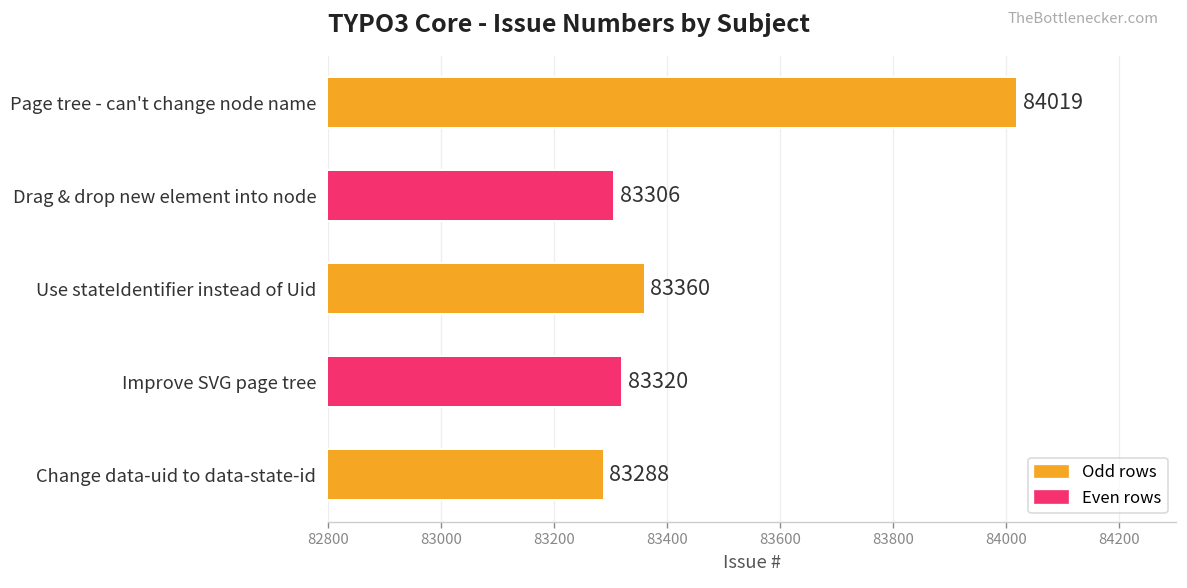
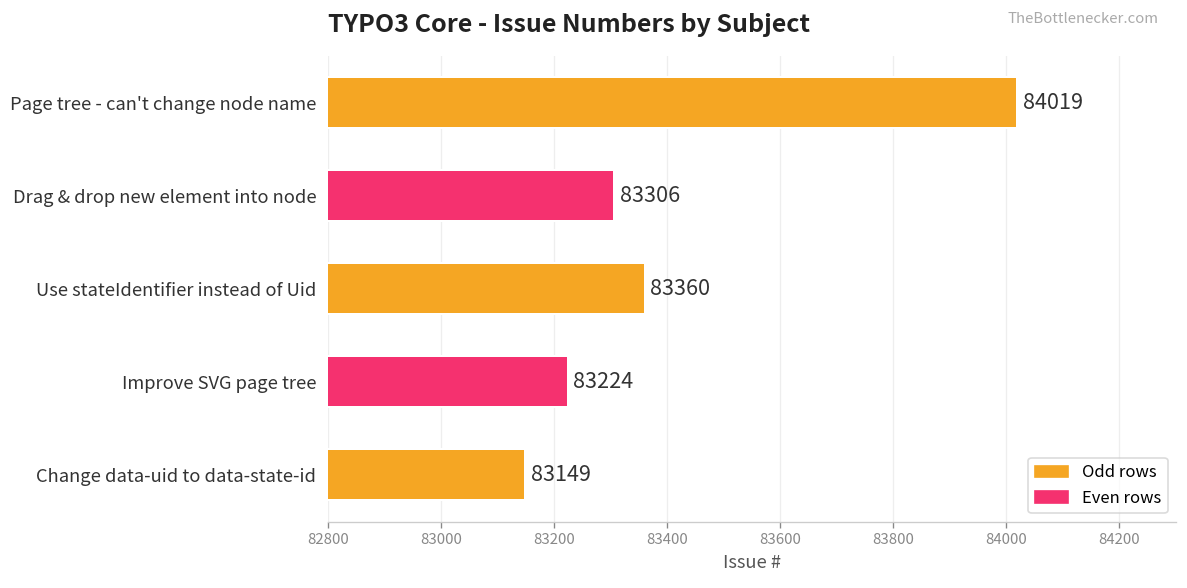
  {
    "Page tree - can't change node name": 84019,
    "Drag & drop new element into node": 83306,
    "Use stateIdentifier instead of Uid": 83360,
-   "Improve SVG page tree": 83320,
-   "Change data-uid to data-state-id": 83288
+   "Improve SVG page tree": 83224,
+   "Change data-uid to data-state-id": 83149
  }
